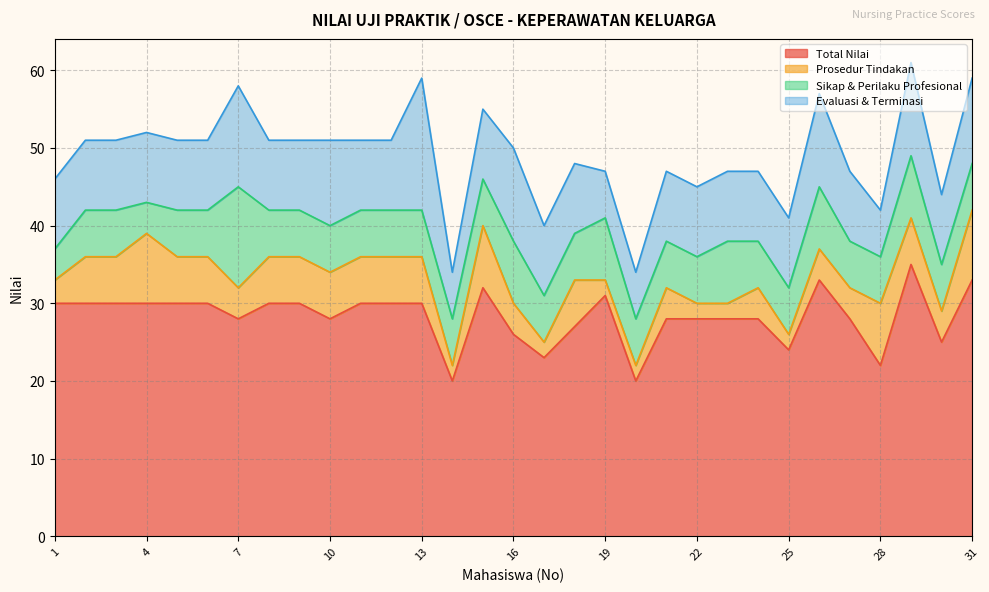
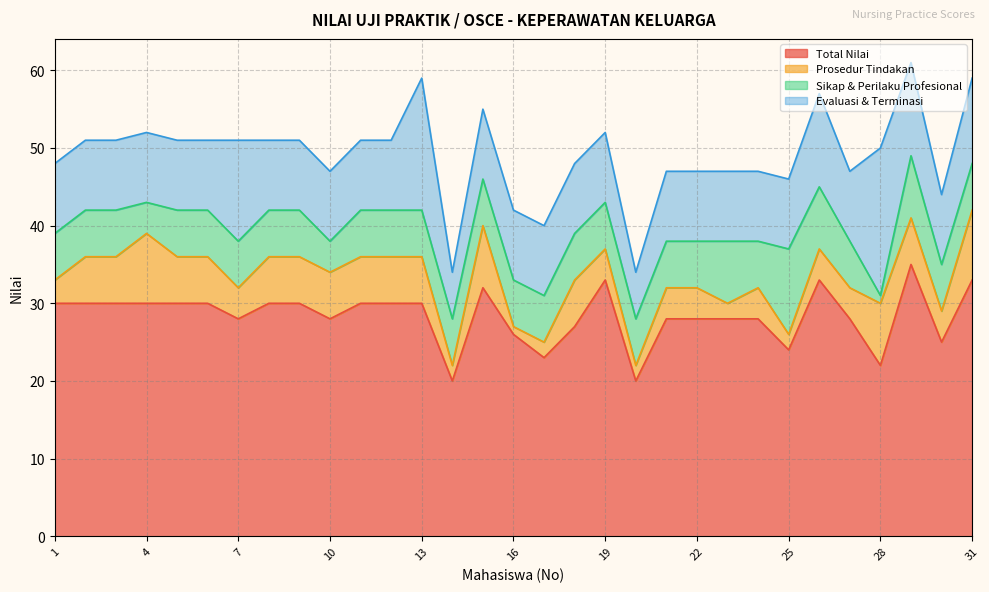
  {
    "Total Nilai": {
      "1": 30,
      "4": 30,
      "7": 28,
      "10": 28,
      "13": 30,
      "16": 26,
-     "19": 31,
+     "19": 33,
      "22": 28,
      "25": 24,
      "28": 22,
      "31": 33
    },
    "Prosedur Tindakan": {
      "1": 3,
      "4": 9,
      "7": 4,
      "10": 6,
      "13": 6,
-     "16": 4,
-     "19": 2,
-     "22": 2,
+     "16": 1,
+     "19": 4,
+     "22": 4,
      "25": 2,
      "28": 8,
      "31": 9
    },
    "Sikap & Perilaku Profesional": {
-     "1": 4,
+     "1": 6,
      "4": 4,
-     "7": 13,
-     "10": 6,
+     "7": 6,
+     "10": 4,
      "13": 6,
-     "16": 8,
-     "19": 8,
+     "16": 6,
+     "19": 6,
      "22": 6,
-     "25": 6,
-     "28": 6,
+     "25": 11,
+     "28": 1,
      "31": 6
    },
    "Evaluasi & Terminasi": {
      "1": 9,
      "4": 9,
      "7": 13,
-     "10": 11,
+     "10": 9,
      "13": 17,
-     "16": 12,
-     "19": 6,
+     "16": 9,
+     "19": 9,
      "22": 9,
      "25": 9,
-     "28": 6,
+     "28": 19,
      "31": 11
    }
  }
